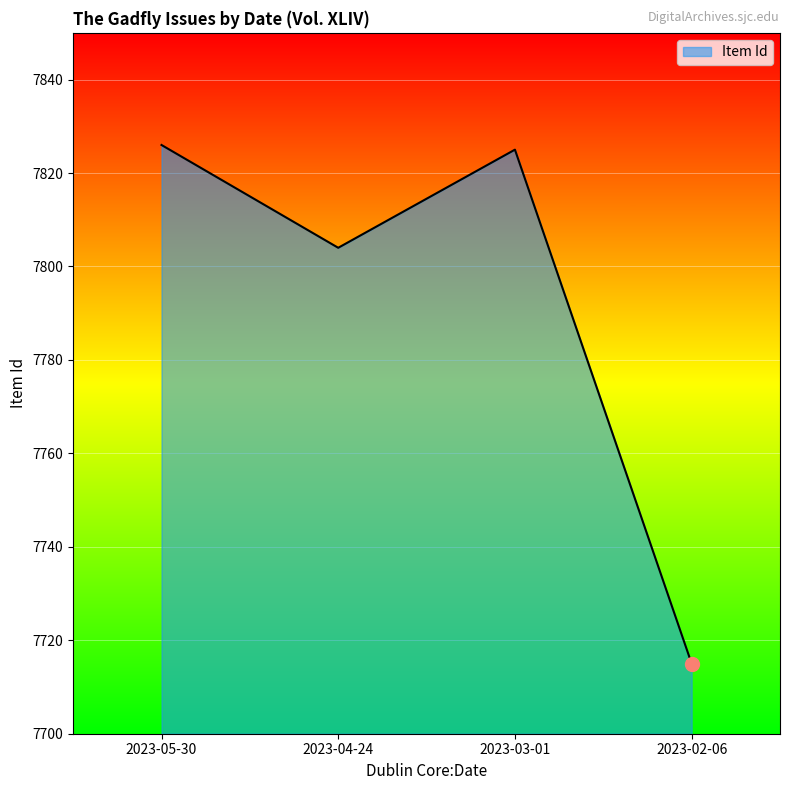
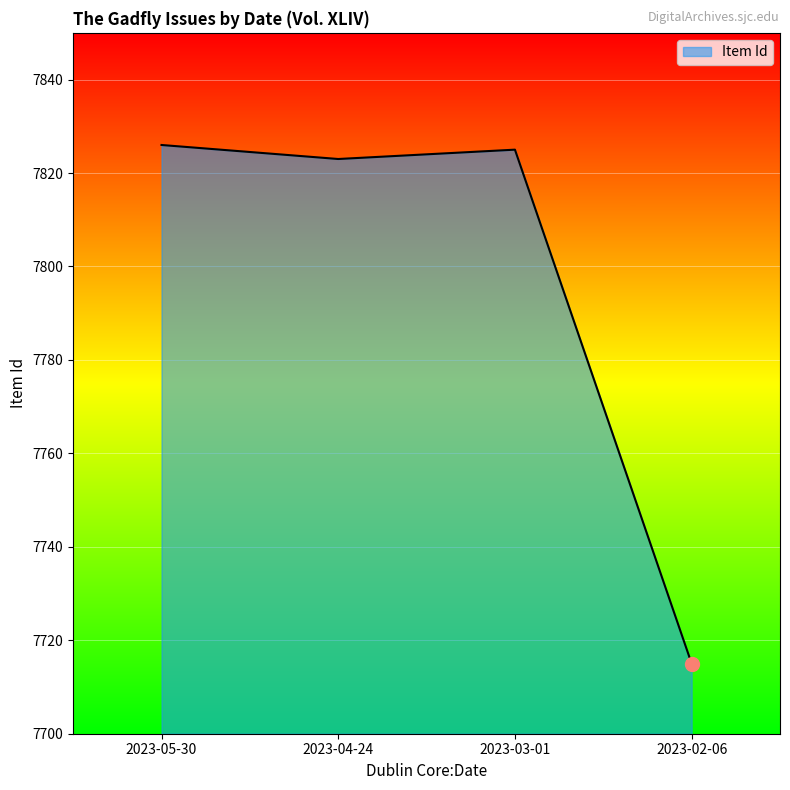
  {
    "Item Id": {
      "2023-05-30": 7826,
-     "2023-04-24": 7804,
+     "2023-04-24": 7823,
      "2023-03-01": 7825
    }
  }
